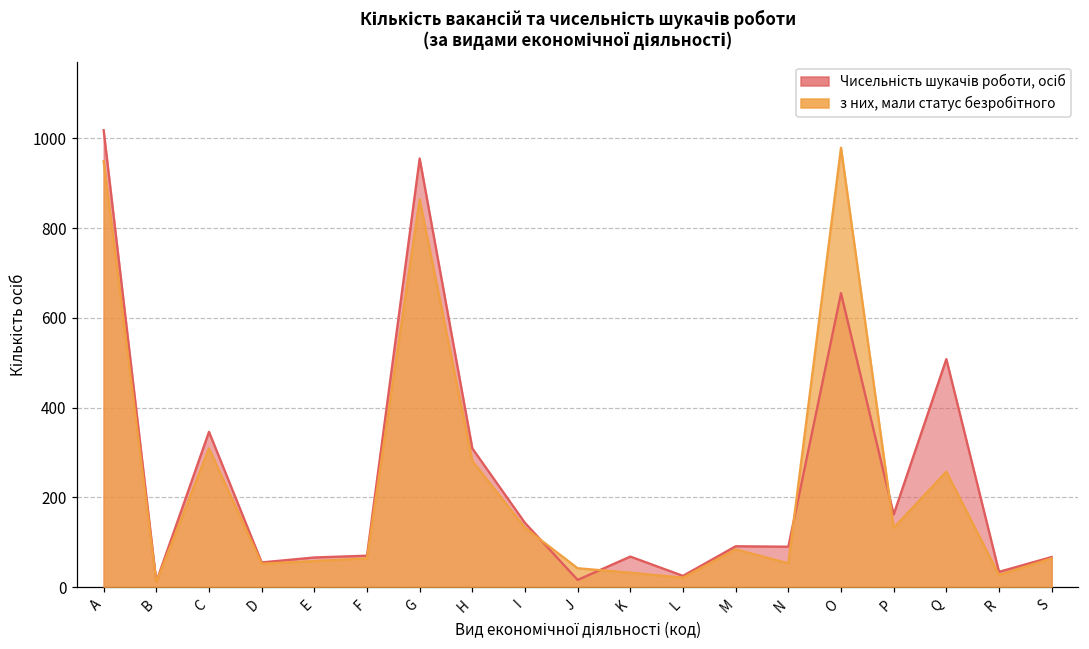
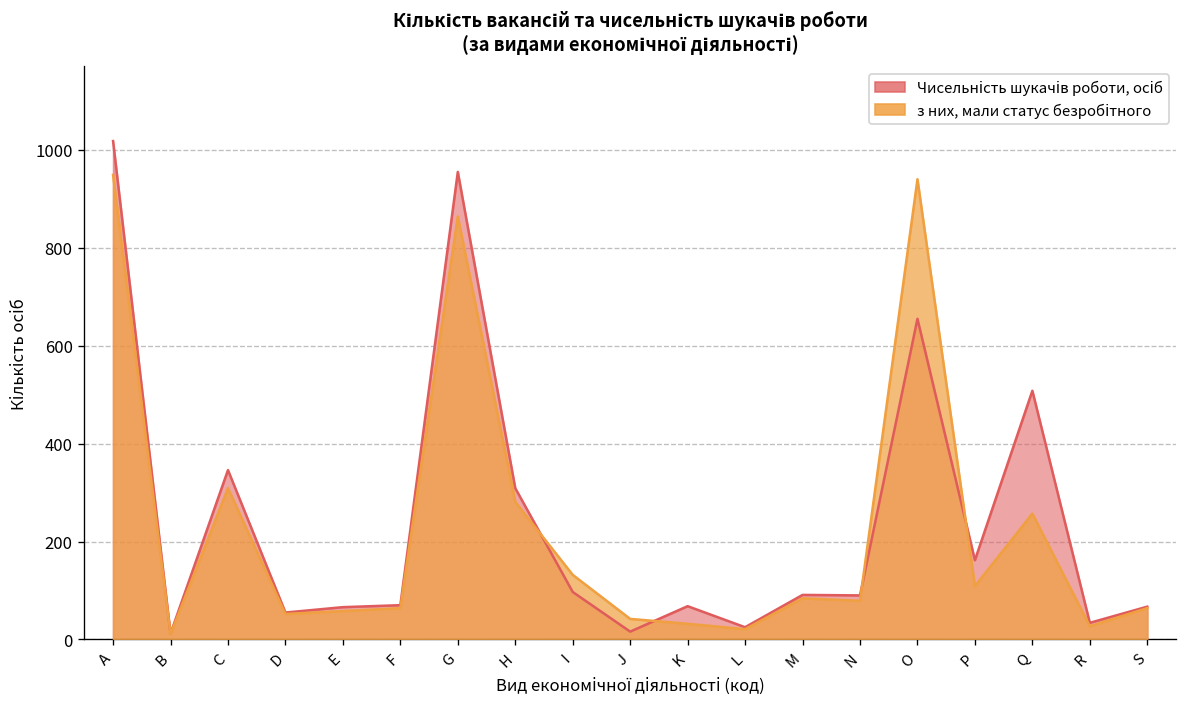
  {
    "Чисельність шукачів роботи, осіб": {
      "A": 1020,
      "C": 350,
      "E": 70,
      "G": 960,
      "H": 310,
-     "I": 140,
+     "I": 100,
      "J": 20,
      "K": 70,
      "M": 90,
      "N": 90,
      "O": 660,
      "P": 160,
      "Q": 510,
      "R": 30
    },
    "з них, мали статус безробітного": {
      "A": 950,
      "C": 310,
      "E": 60,
      "G": 860,
      "H": 280,
      "I": 130,
      "J": 40,
      "K": 30,
      "M": 80,
-     "N": 50,
-     "O": 980,
-     "P": 130,
+     "N": 80,
+     "O": 940,
+     "P": 110,
      "Q": 260,
      "R": 30
    }
  }
